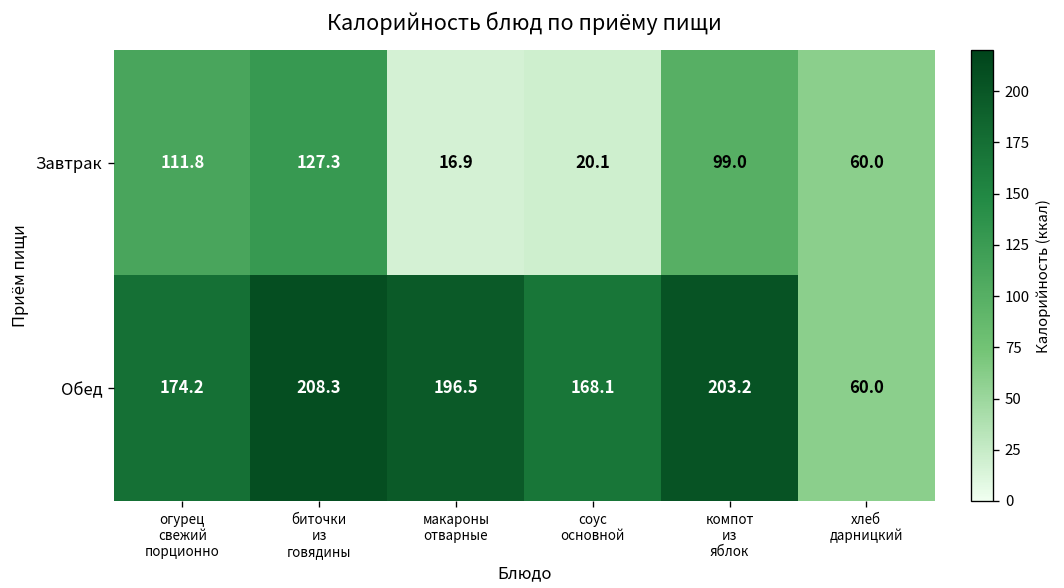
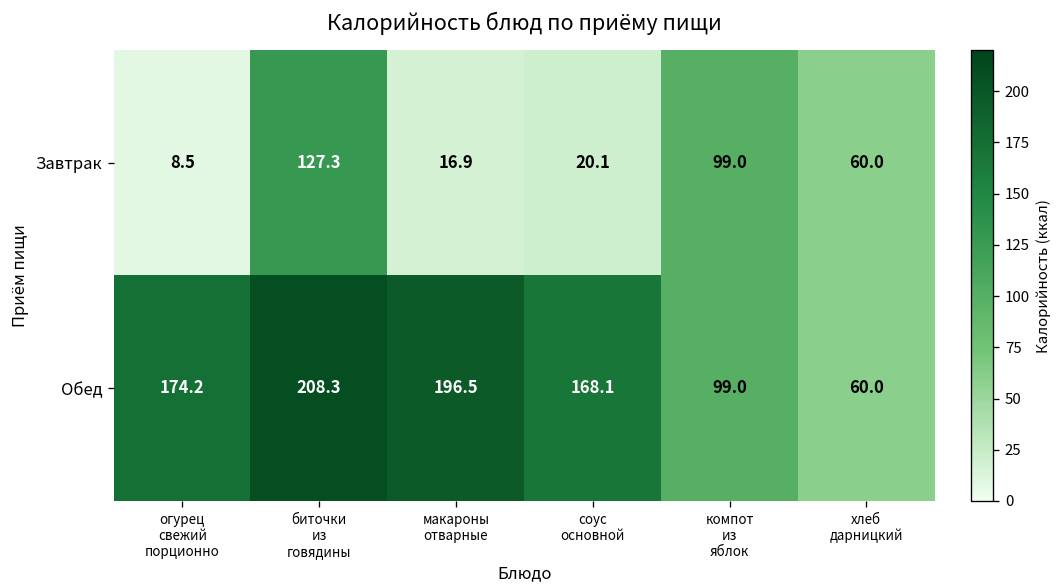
  {
    "Завтрак": {
-     "огурец свежий порционно": 111.8,
+     "огурец свежий порционно": 8.5,
      "биточки из говядины": 127.3,
      "макароны отварные": 16.9,
      "соус основной": 20.1,
      "компот из яблок": 99.0,
      "хлеб дарницкий": 60.0
    },
    "Обед": {
      "огурец свежий порционно": 174.2,
      "биточки из говядины": 208.3,
      "макароны отварные": 196.5,
      "соус основной": 168.1,
-     "компот из яблок": 203.2,
+     "компот из яблок": 99.0,
      "хлеб дарницкий": 60.0
    }
  }
